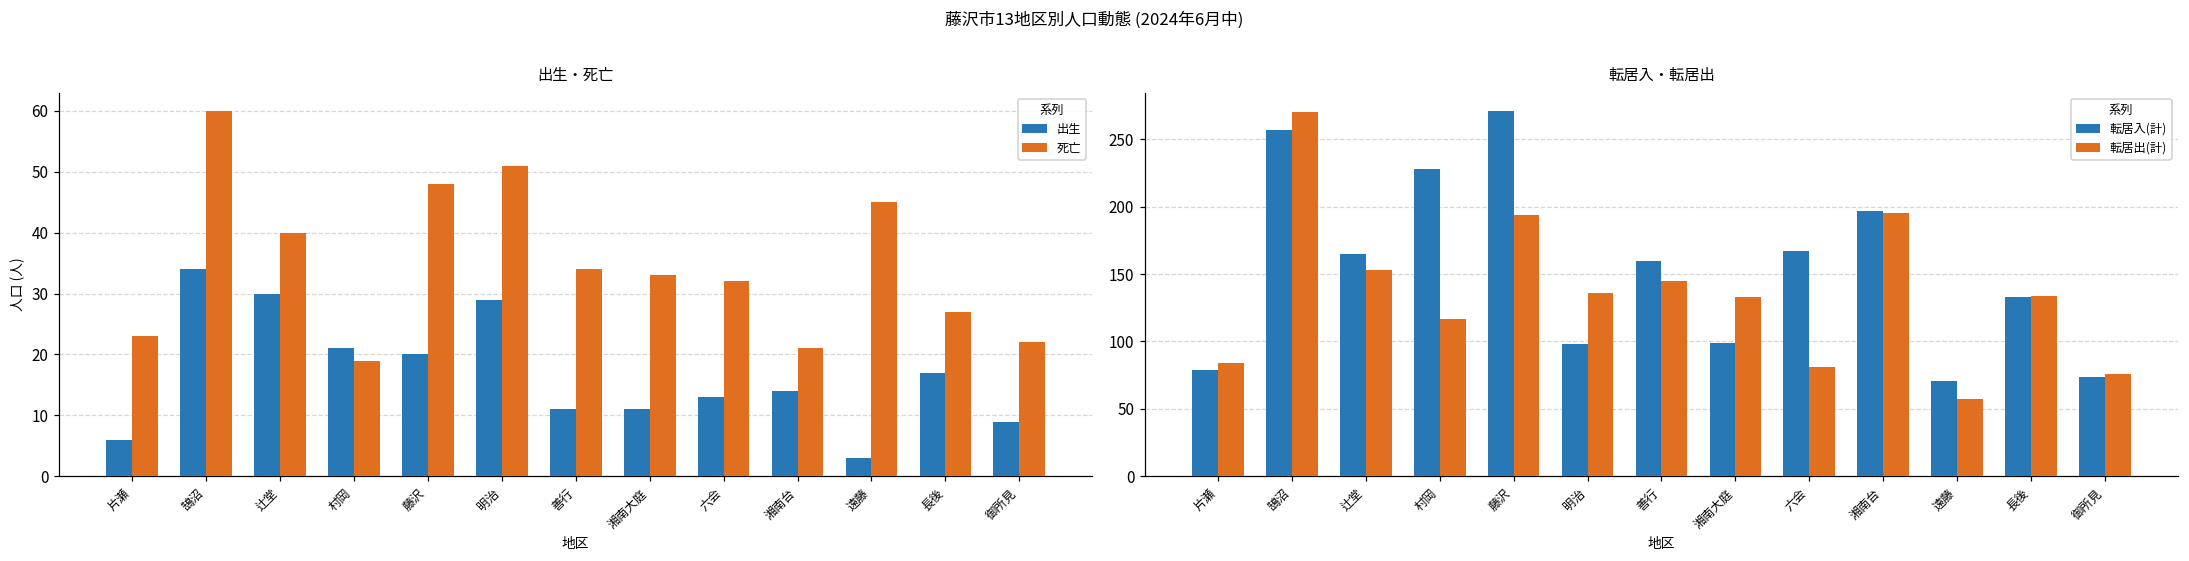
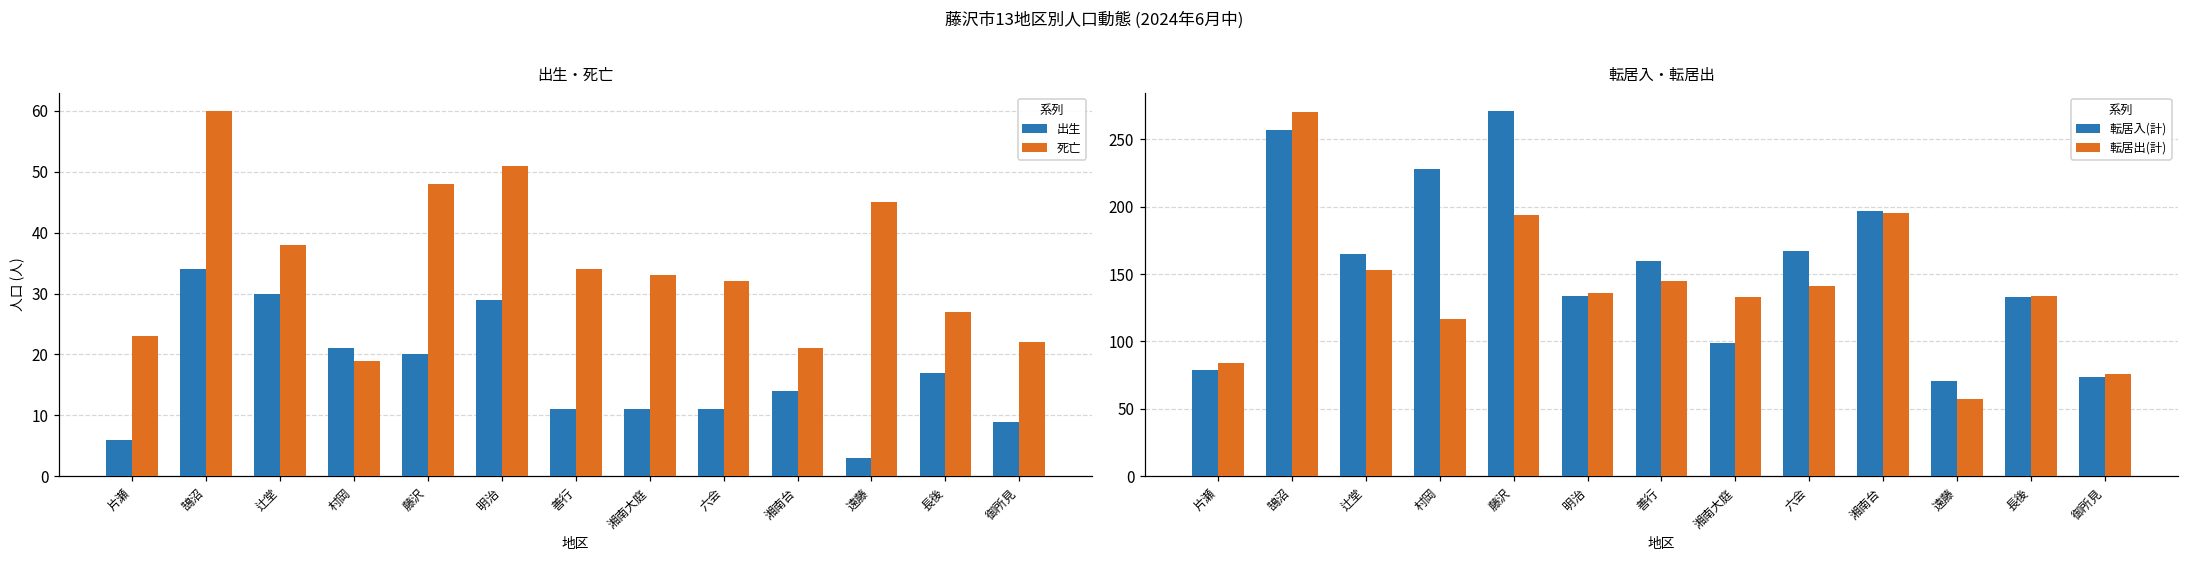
  {
    "出生・死亡": {
      "出生": {
        "片瀬": 6,
        "鵠沼": 34,
        "辻堂": 30,
        "村岡": 21,
        "藤沢": 20,
        "明治": 29,
        "善行": 11,
        "湘南大庭": 11,
-       "六会": 13,
+       "六会": 11,
        "湘南台": 14,
        "遠藤": 3,
        "長後": 17,
        "御所見": 9
      },
      "死亡": {
        "片瀬": 23,
        "鵠沼": 60,
-       "辻堂": 40,
+       "辻堂": 38,
        "村岡": 19,
        "藤沢": 48,
        "明治": 51,
        "善行": 34,
        "湘南大庭": 33,
        "六会": 32,
        "湘南台": 21,
        "遠藤": 45,
        "長後": 27,
        "御所見": 22
      }
    },
    "転居入・転居出": {
      "転居入(計)": {
        "片瀬": 79,
        "鵠沼": 257,
        "辻堂": 165,
        "村岡": 228,
        "藤沢": 271,
-       "明治": 98,
+       "明治": 134,
        "善行": 160,
        "湘南大庭": 99,
        "六会": 167,
        "湘南台": 197,
        "遠藤": 71,
        "長後": 133,
        "御所見": 74
      },
      "転居出(計)": {
        "片瀬": 84,
        "鵠沼": 270,
        "辻堂": 153,
        "村岡": 117,
        "藤沢": 194,
        "明治": 136,
        "善行": 145,
        "湘南大庭": 133,
-       "六会": 81,
+       "六会": 141,
        "湘南台": 195,
        "遠藤": 57,
        "長後": 134,
        "御所見": 76
      }
    }
  }
